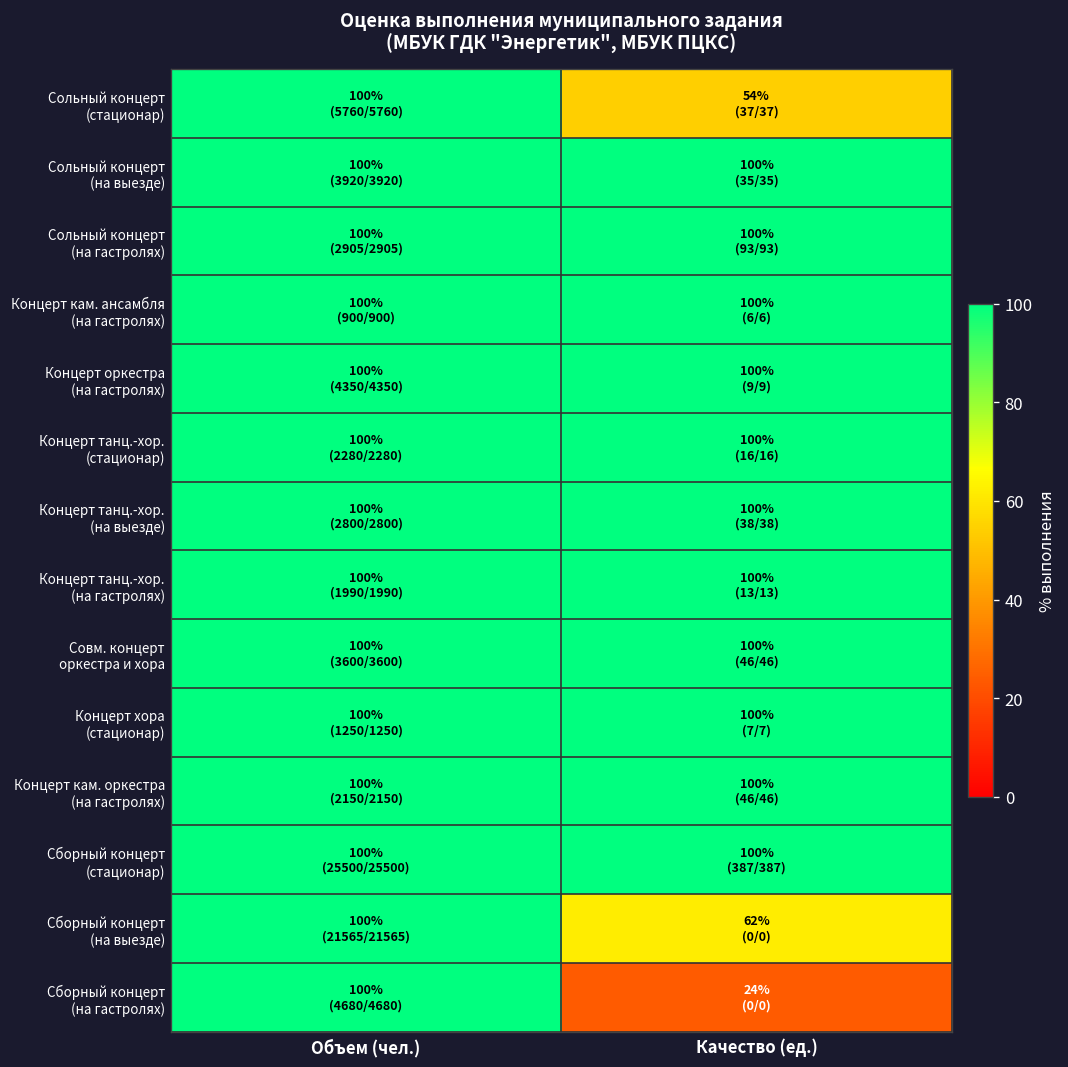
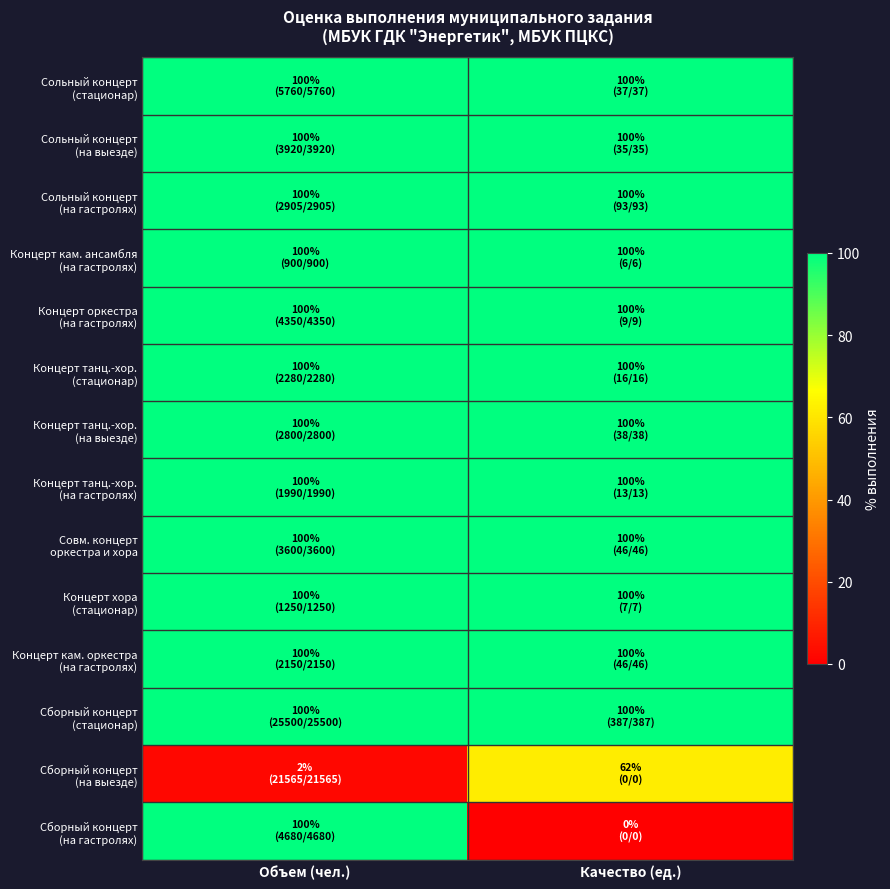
  {
    "Сольный концерт (стационар)": {
-     "Качество (ед.)": "54%"
+     "Качество (ед.)": "100%"
    },
    "Сборный концерт (на выезде)": {
-     "Объем (чел.)": "100%"
+     "Объем (чел.)": "2%"
    },
    "Сборный концерт (на гастролях)": {
-     "Качество (ед.)": "24%"
+     "Качество (ед.)": "0%"
    }
  }
